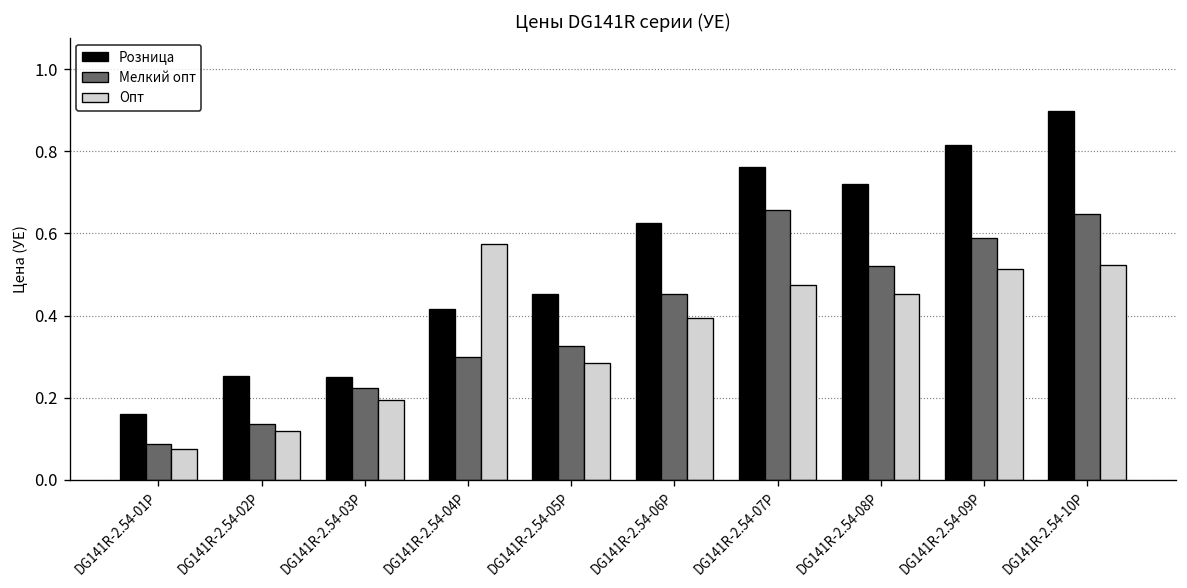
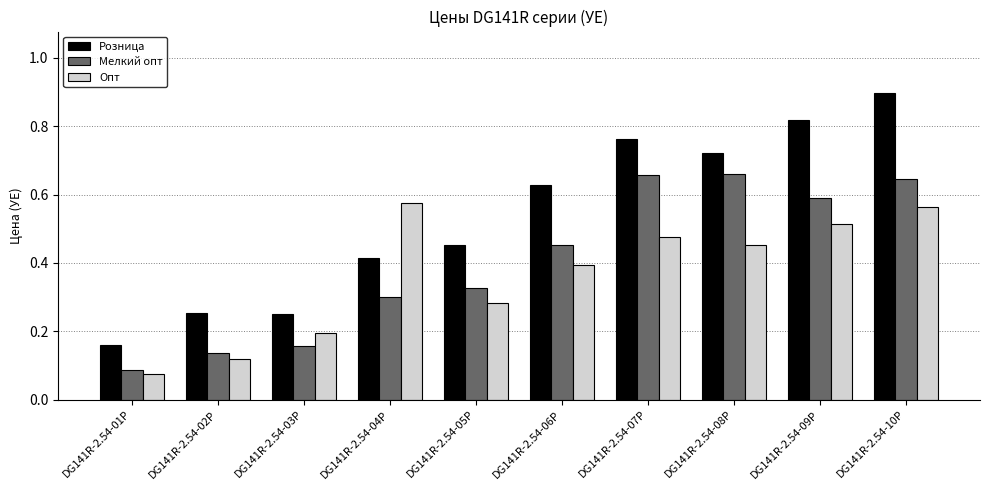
  {
    "Розница": {
      "DG141R-2.54-01P": 0.16,
      "DG141R-2.54-02P": 0.25,
      "DG141R-2.54-03P": 0.25,
      "DG141R-2.54-04P": 0.42,
      "DG141R-2.54-05P": 0.45,
      "DG141R-2.54-06P": 0.63,
      "DG141R-2.54-07P": 0.76,
      "DG141R-2.54-08P": 0.72,
      "DG141R-2.54-09P": 0.82,
      "DG141R-2.54-10P": 0.90
    },
    "Мелкий опт": {
      "DG141R-2.54-01P": 0.09,
      "DG141R-2.54-02P": 0.14,
-     "DG141R-2.54-03P": 0.22,
+     "DG141R-2.54-03P": 0.16,
      "DG141R-2.54-04P": 0.30,
      "DG141R-2.54-05P": 0.33,
      "DG141R-2.54-06P": 0.45,
      "DG141R-2.54-07P": 0.66,
-     "DG141R-2.54-08P": 0.52,
+     "DG141R-2.54-08P": 0.66,
      "DG141R-2.54-09P": 0.59,
      "DG141R-2.54-10P": 0.65
    },
    "Опт": {
      "DG141R-2.54-01P": 0.08,
      "DG141R-2.54-02P": 0.12,
      "DG141R-2.54-03P": 0.19,
      "DG141R-2.54-04P": 0.57,
      "DG141R-2.54-05P": 0.28,
      "DG141R-2.54-06P": 0.39,
      "DG141R-2.54-07P": 0.48,
      "DG141R-2.54-08P": 0.45,
      "DG141R-2.54-09P": 0.51,
-     "DG141R-2.54-10P": 0.52
+     "DG141R-2.54-10P": 0.56
    }
  }
